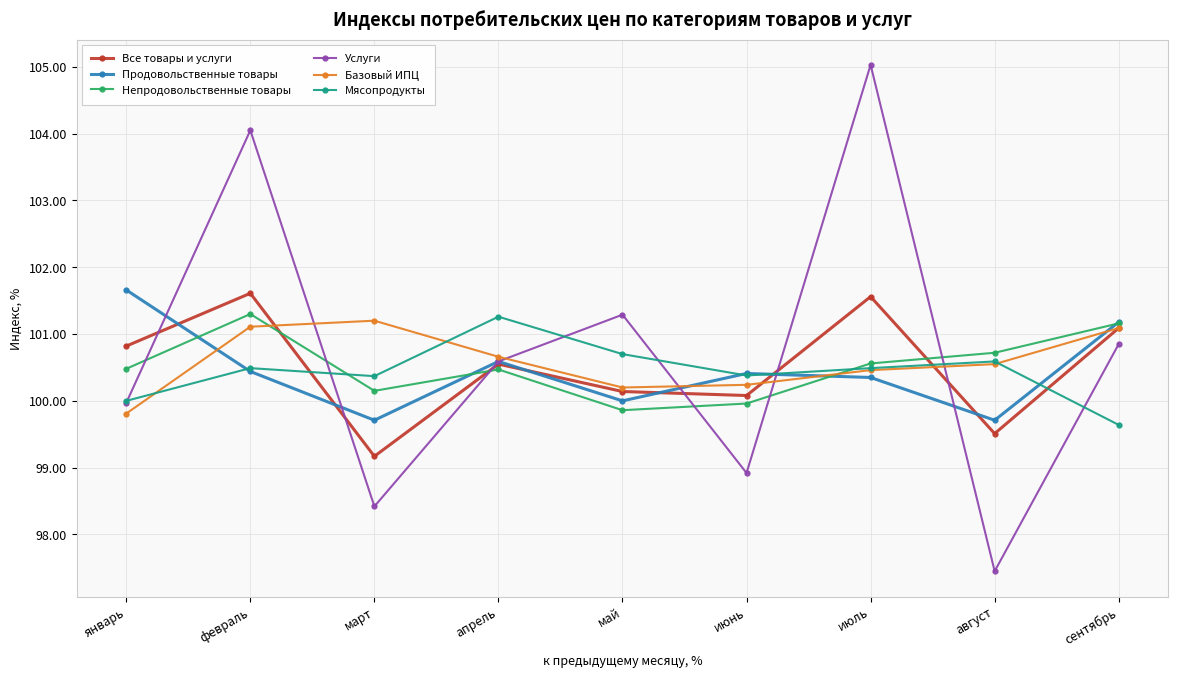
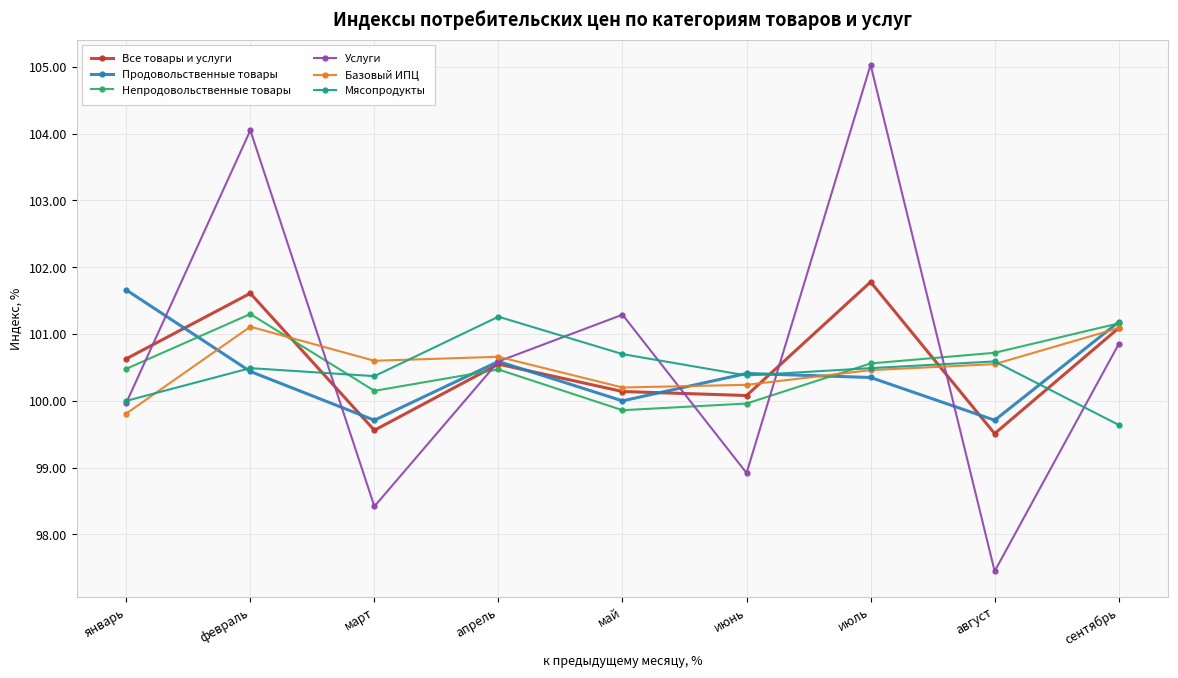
  {
    "Все товары и услуги": {
-     "январь": 100.8,
+     "январь": 100.6,
      "февраль": 101.6,
-     "март": 99.2,
+     "март": 99.6,
      "апрель": 100.6,
      "май": 100.1,
      "июнь": 100.1,
-     "июль": 101.6,
+     "июль": 101.8,
      "август": 99.5
    },
    "Продовольственные товары": {
      "январь": 101.7,
      "февраль": 100.4,
      "март": 99.7,
      "май": 100.0,
      "июль": 100.4,
      "август": 99.7
    },
    "Услуги": {
      "февраль": 104.1,
      "март": 98.4,
      "май": 101.3,
      "июнь": 98.9,
      "июль": 105.0,
      "август": 97.5,
      "сентябрь": 100.9
    },
    "Базовый ИПЦ": {
      "январь": 99.8,
      "февраль": 101.1,
-     "март": 101.2,
+     "март": 100.6,
      "апрель": 100.7,
      "май": 100.2,
      "июнь": 100.2,
      "август": 100.6
    }
  }
